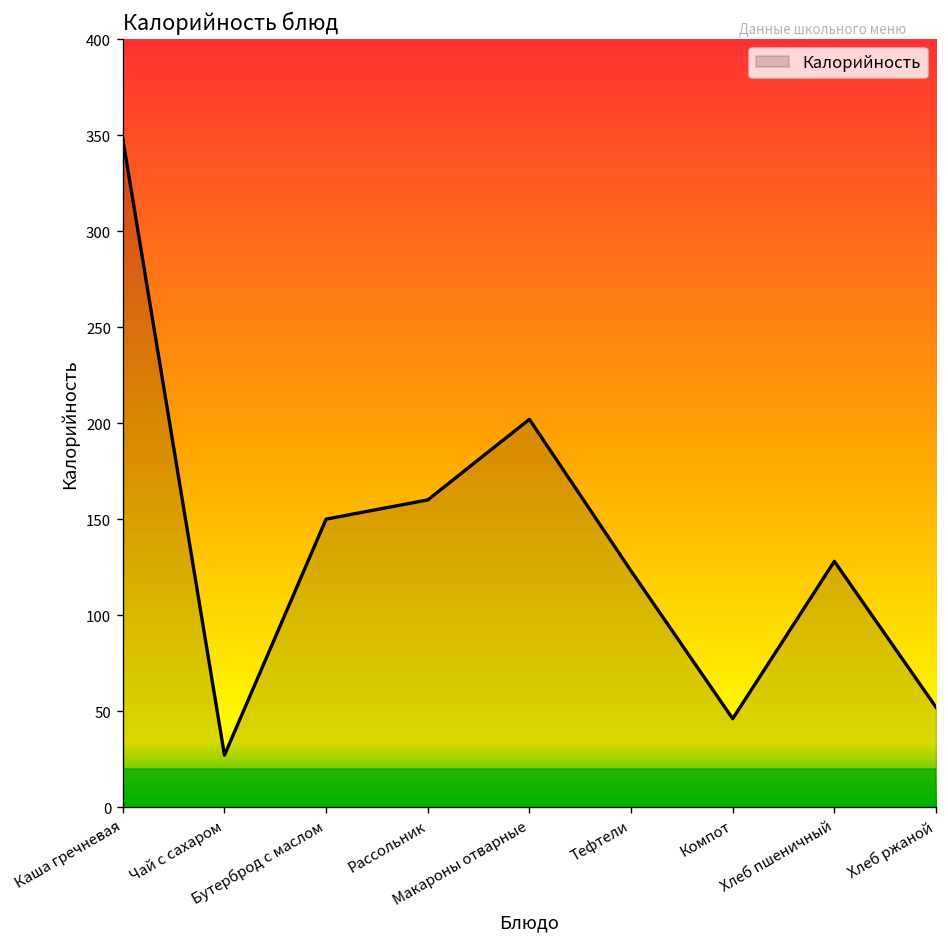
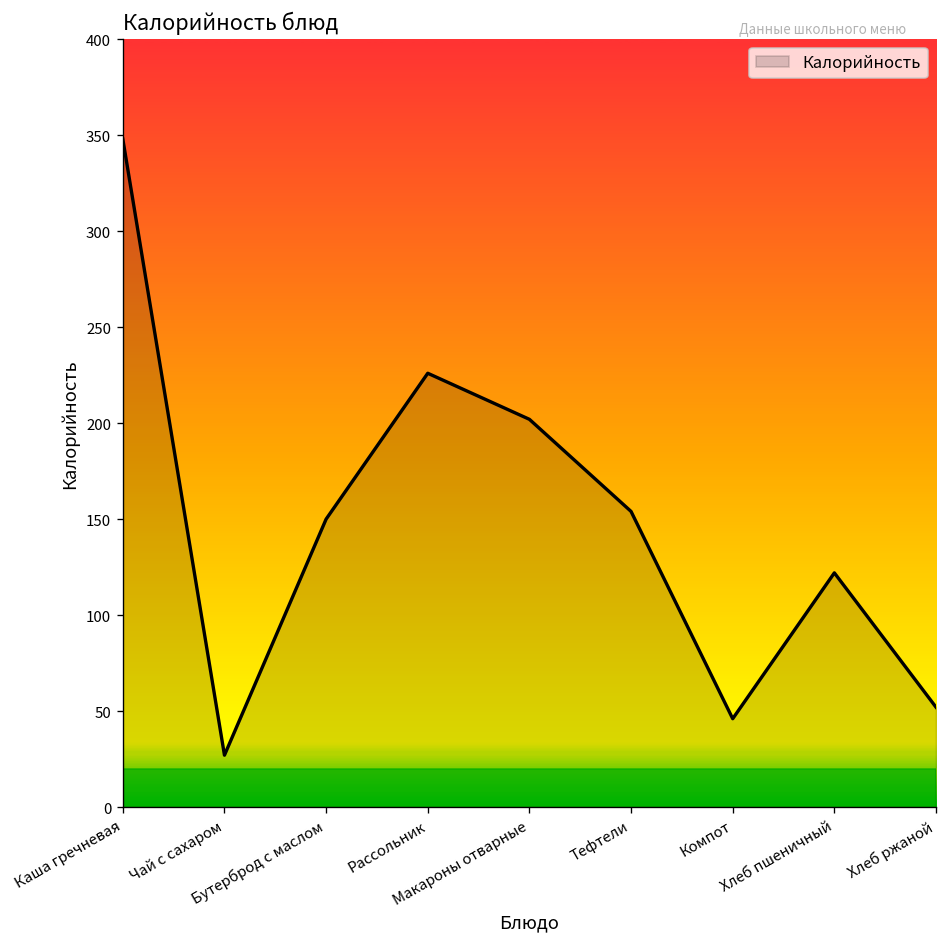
  {
    "Каша гречневая": 348,
    "Чай с сахаром": 27,
    "Бутерброд с маслом": 150,
-   "Рассольник": 160,
+   "Рассольник": 226,
    "Макароны отварные": 202,
-   "Тефтели": 123,
+   "Тефтели": 154,
    "Компот": 46,
-   "Хлеб пшеничный": 128,
+   "Хлеб пшеничный": 122,
    "Хлеб ржаной": 52
  }
